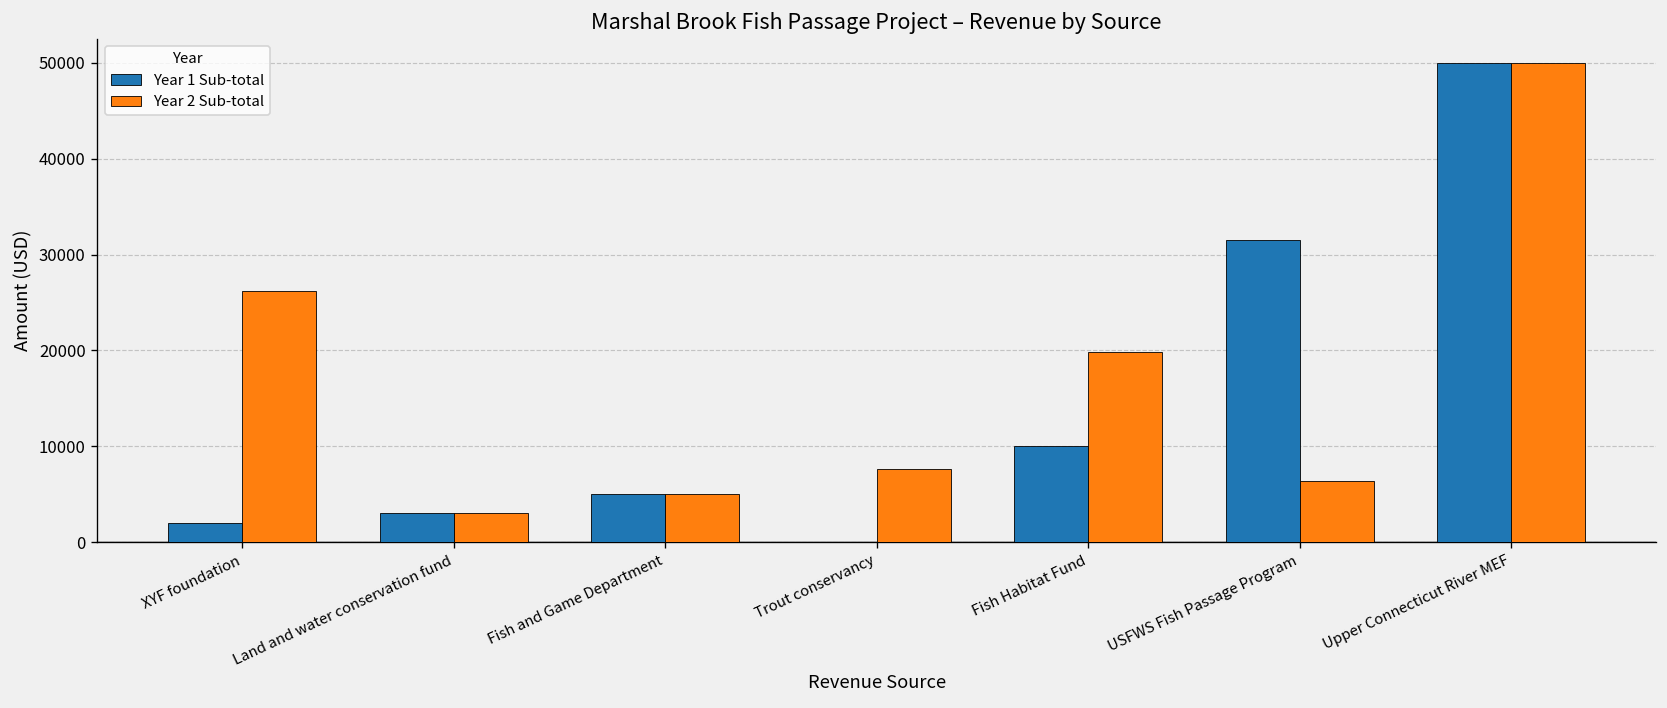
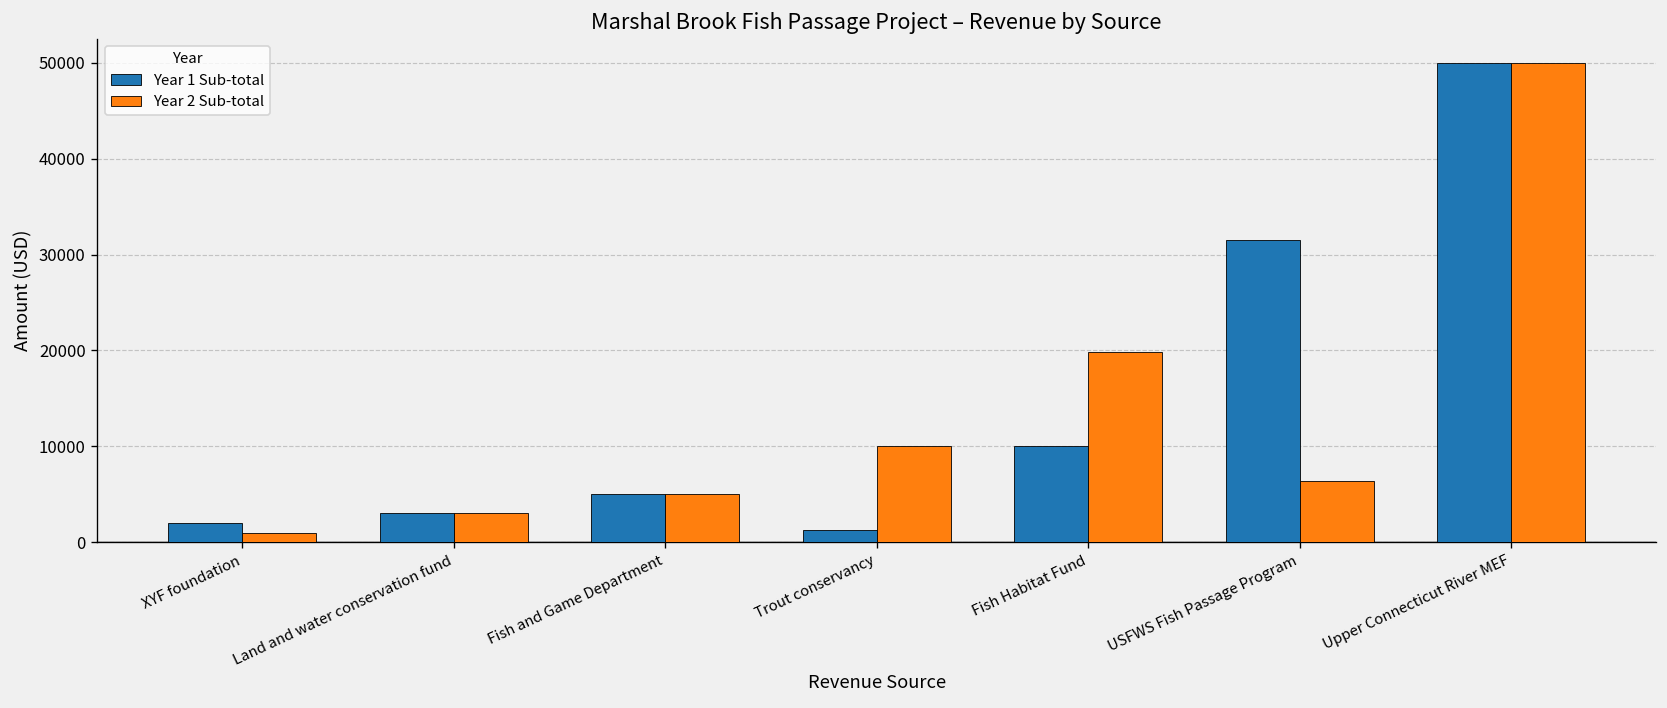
  {
    "Year 1 Sub-total": {
      "XYF foundation": 2000,
      "Land and water conservation fund": 3000,
      "Fish and Game Department": 5000,
-     "Trout conservancy": 0,
+     "Trout conservancy": 1000,
      "Fish Habitat Fund": 10000,
      "USFWS Fish Passage Program": 32000,
      "Upper Connecticut River MEF": 50000
    },
    "Year 2 Sub-total": {
-     "XYF foundation": 26000,
+     "XYF foundation": 1000,
      "Land and water conservation fund": 3000,
      "Fish and Game Department": 5000,
-     "Trout conservancy": 8000,
+     "Trout conservancy": 10000,
      "Fish Habitat Fund": 20000,
      "USFWS Fish Passage Program": 6000,
      "Upper Connecticut River MEF": 50000
    }
  }
